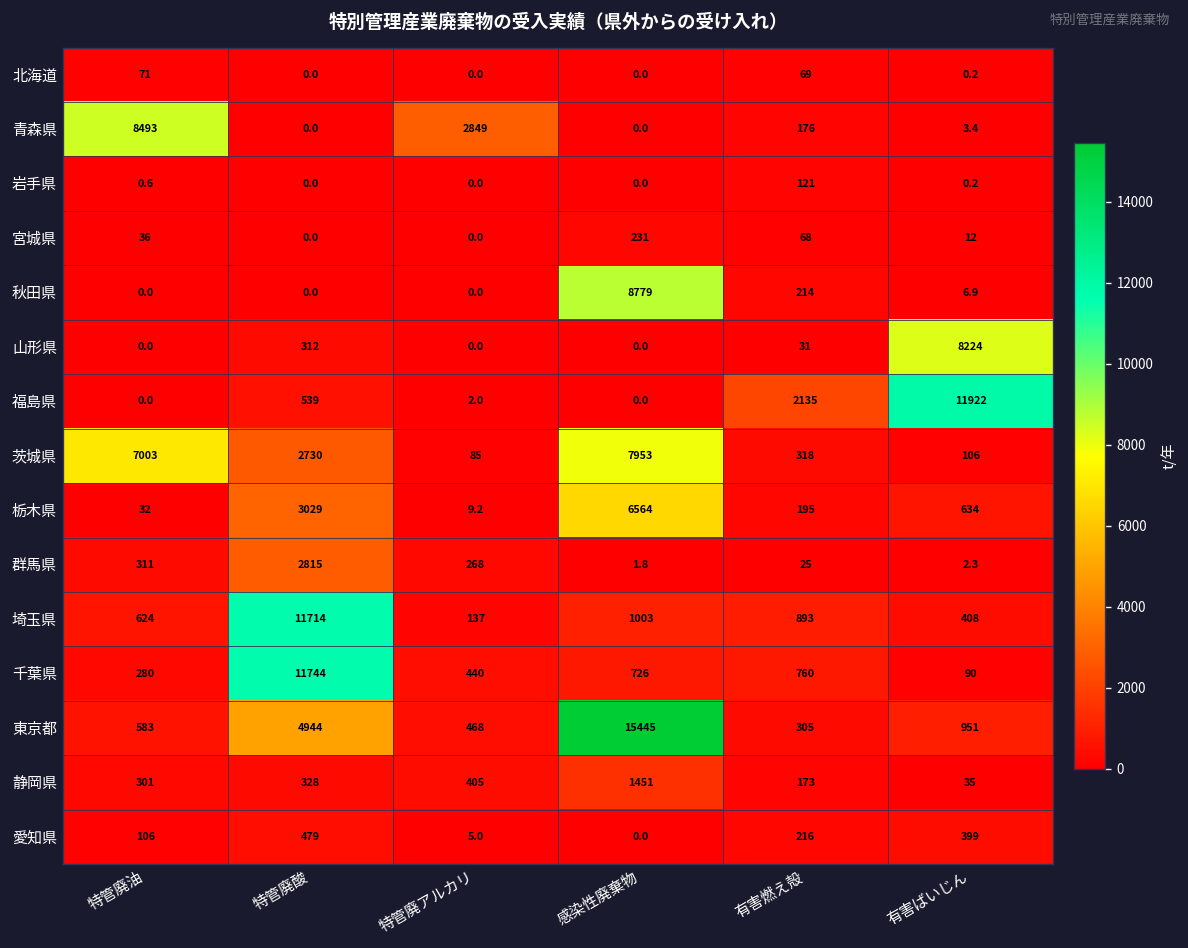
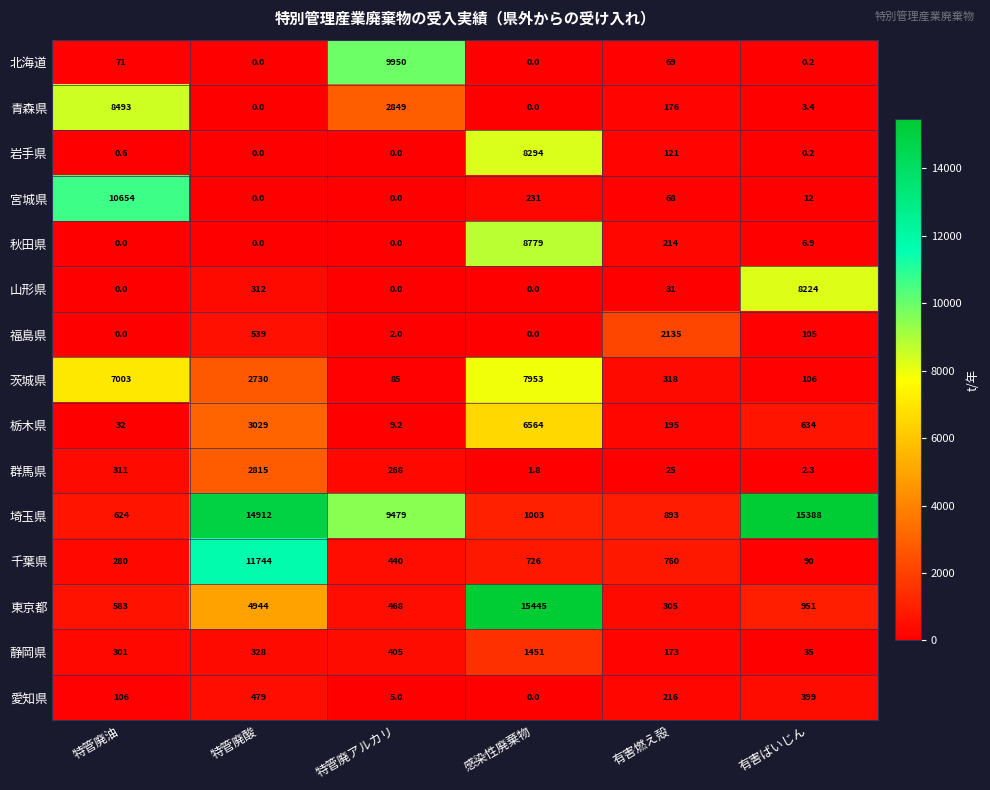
  {
    "北海道": {
      "特管廃油": 71,
      "特管廃酸": 0.0,
-     "特管廃アルカリ": 0.0,
+     "特管廃アルカリ": 9950,
      "感染性廃棄物": 0.0,
      "有害燃え殻": 69,
      "有害ばいじん": 0.2
    },
    "青森県": {
      "特管廃油": 8493,
      "特管廃酸": 0.0,
      "特管廃アルカリ": 2849,
      "感染性廃棄物": 0.0,
      "有害燃え殻": 176,
      "有害ばいじん": 3.4
    },
    "岩手県": {
      "特管廃油": 0.6,
      "特管廃酸": 0.0,
      "特管廃アルカリ": 0.0,
-     "感染性廃棄物": 0.0,
+     "感染性廃棄物": 8294,
      "有害燃え殻": 121,
      "有害ばいじん": 0.2
    },
    "宮城県": {
-     "特管廃油": 36,
+     "特管廃油": 10654,
      "特管廃酸": 0.0,
      "特管廃アルカリ": 0.0,
      "感染性廃棄物": 231,
      "有害燃え殻": 68,
      "有害ばいじん": 12
    },
    "秋田県": {
      "特管廃油": 0.0,
      "特管廃酸": 0.0,
      "特管廃アルカリ": 0.0,
      "感染性廃棄物": 8779,
      "有害燃え殻": 214,
      "有害ばいじん": 6.9
    },
    "山形県": {
      "特管廃油": 0.0,
      "特管廃酸": 312,
      "特管廃アルカリ": 0.0,
      "感染性廃棄物": 0.0,
      "有害燃え殻": 31,
      "有害ばいじん": 8224
    },
    "福島県": {
      "特管廃油": 0.0,
      "特管廃酸": 539,
      "特管廃アルカリ": 2.0,
      "感染性廃棄物": 0.0,
      "有害燃え殻": 2135,
-     "有害ばいじん": 11922
+     "有害ばいじん": 105
    },
    "茨城県": {
      "特管廃油": 7003,
      "特管廃酸": 2730,
      "特管廃アルカリ": 85,
      "感染性廃棄物": 7953,
      "有害燃え殻": 318,
      "有害ばいじん": 106
    },
    "栃木県": {
      "特管廃油": 32,
      "特管廃酸": 3029,
      "特管廃アルカリ": 9.2,
      "感染性廃棄物": 6564,
      "有害燃え殻": 195,
      "有害ばいじん": 634
    },
    "群馬県": {
      "特管廃油": 311,
      "特管廃酸": 2815,
      "特管廃アルカリ": 268,
      "感染性廃棄物": 1.8,
      "有害燃え殻": 25,
      "有害ばいじん": 2.3
    },
    "埼玉県": {
      "特管廃油": 624,
-     "特管廃酸": 11714,
-     "特管廃アルカリ": 137,
+     "特管廃酸": 14912,
+     "特管廃アルカリ": 9479,
      "感染性廃棄物": 1003,
      "有害燃え殻": 893,
-     "有害ばいじん": 408
+     "有害ばいじん": 15388
    },
    "千葉県": {
      "特管廃油": 280,
      "特管廃酸": 11744,
      "特管廃アルカリ": 440,
      "感染性廃棄物": 726,
      "有害燃え殻": 760,
      "有害ばいじん": 90
    },
    "東京都": {
      "特管廃油": 583,
      "特管廃酸": 4944,
      "特管廃アルカリ": 468,
      "感染性廃棄物": 15445,
      "有害燃え殻": 305,
      "有害ばいじん": 951
    },
    "静岡県": {
      "特管廃油": 301,
      "特管廃酸": 328,
      "特管廃アルカリ": 405,
      "感染性廃棄物": 1451,
      "有害燃え殻": 173,
      "有害ばいじん": 35
    },
    "愛知県": {
      "特管廃油": 106,
      "特管廃酸": 479,
      "特管廃アルカリ": 5.0,
      "感染性廃棄物": 0.0,
      "有害燃え殻": 216,
      "有害ばいじん": 399
    }
  }
